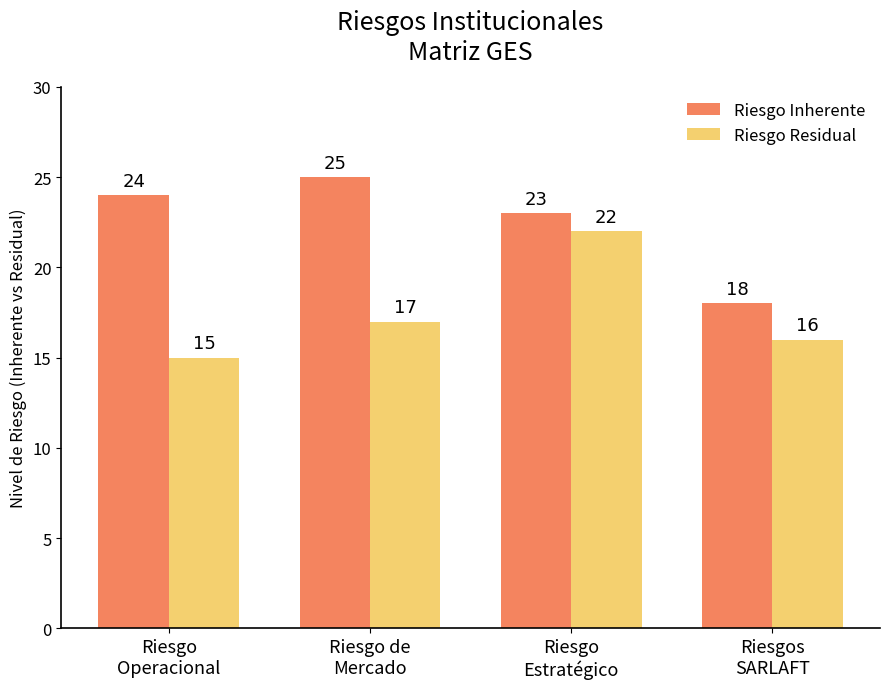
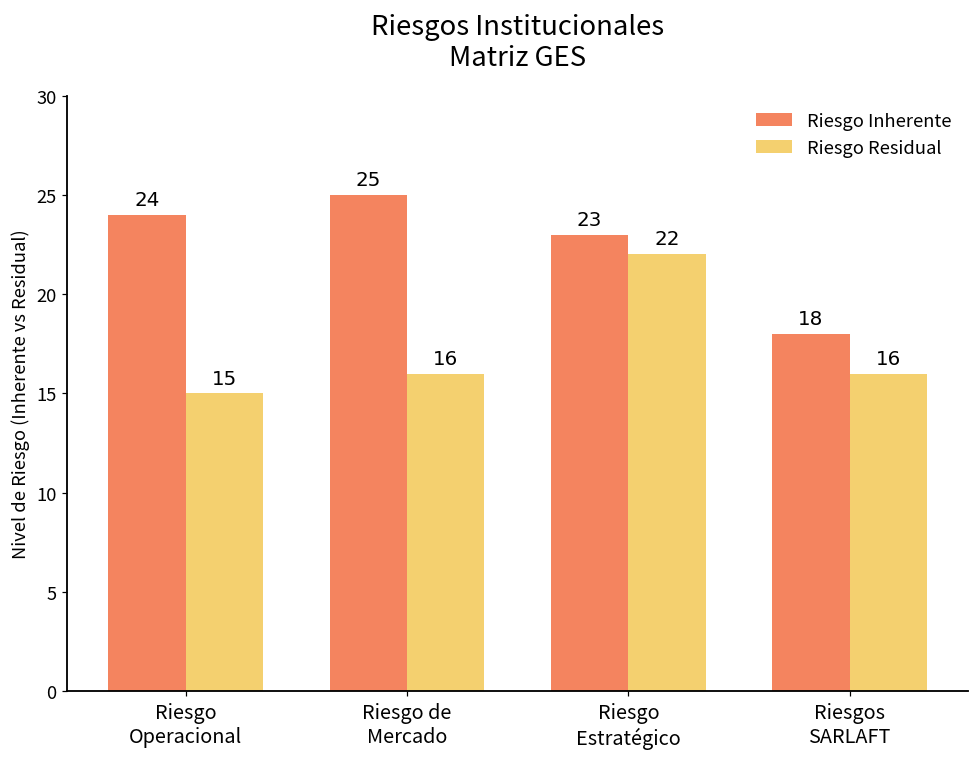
  {
    "Riesgo Inherente": {
      "Riesgo Operacional": 24,
      "Riesgo de Mercado": 25,
      "Riesgo Estratégico": 23,
      "Riesgos SARLAFT": 18
    },
    "Riesgo Residual": {
      "Riesgo Operacional": 15,
-     "Riesgo de Mercado": 17,
+     "Riesgo de Mercado": 16,
      "Riesgo Estratégico": 22,
      "Riesgos SARLAFT": 16
    }
  }
